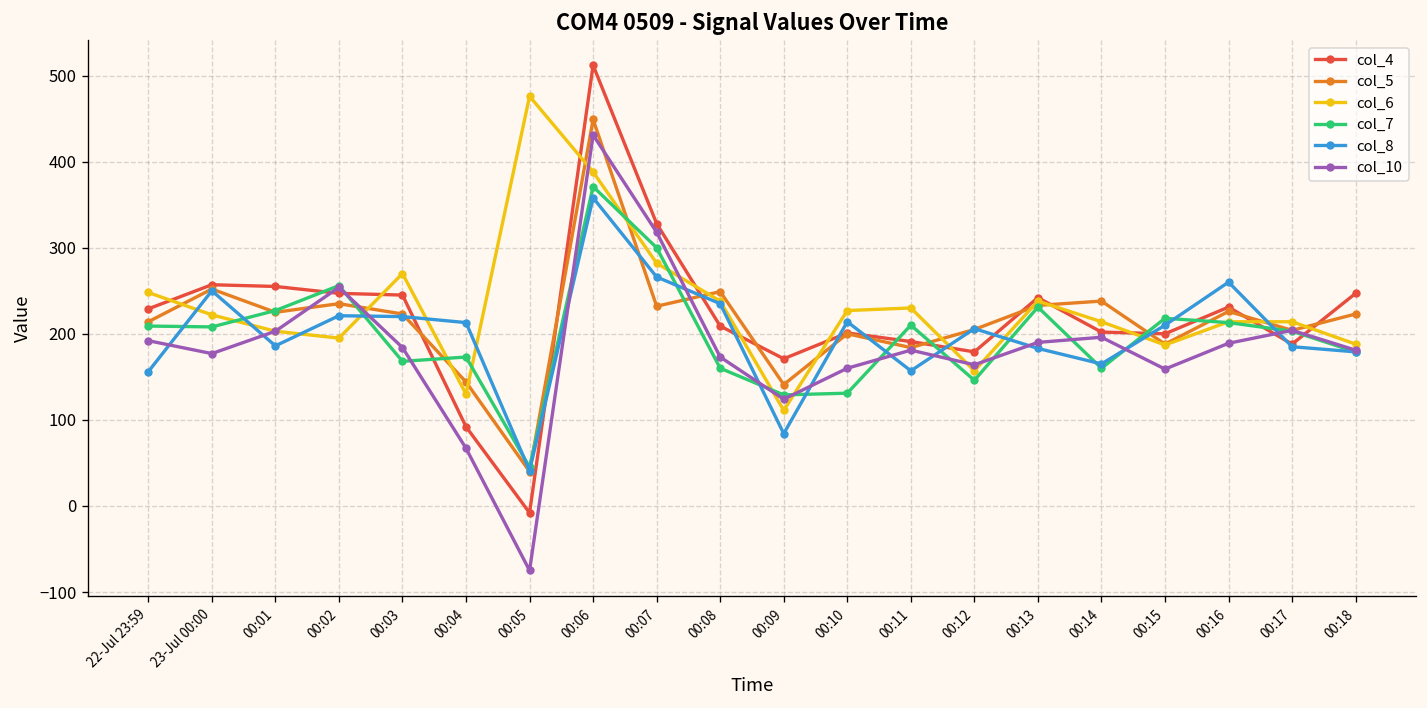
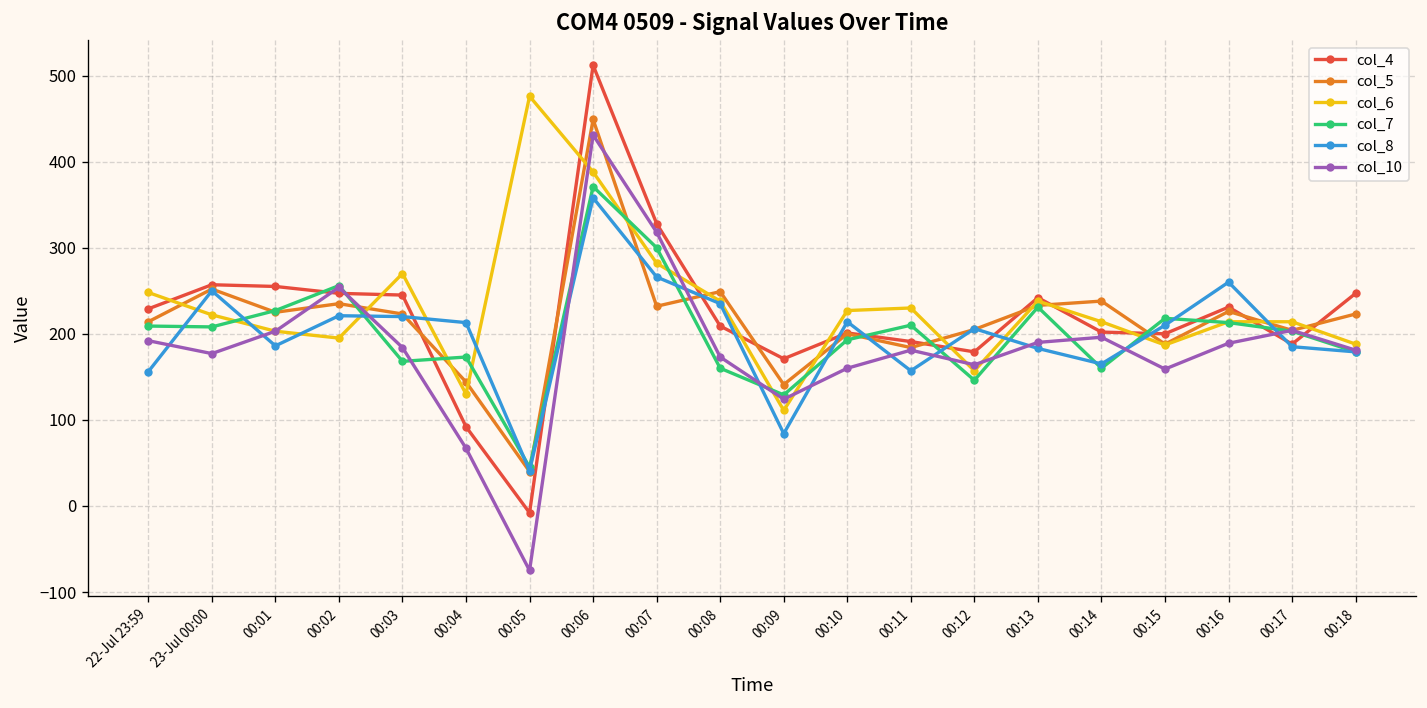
  {
    "col_6": {
      "22-Jul 23:59": 250,
      "23-Jul 00:00": 220,
      "00:02": 200,
      "00:03": 270,
      "00:04": 130,
      "00:05": 480,
      "00:06": 390,
      "00:07": 280,
      "00:09": 110,
      "00:10": 230,
      "00:11": 230,
      "00:12": 160,
      "00:13": 240,
      "00:14": 210,
      "00:17": 210,
      "00:18": 190
    },
    "col_7": {
      "22-Jul 23:59": 210,
      "23-Jul 00:00": 210,
      "00:03": 170,
      "00:04": 170,
      "00:05": 50,
      "00:06": 370,
      "00:07": 300,
      "00:08": 160,
      "00:09": 130,
-     "00:10": 130,
+     "00:10": 190,
      "00:11": 210,
      "00:12": 150,
      "00:14": 160,
      "00:15": 220
    },
    "col_8": {
      "22-Jul 23:59": 160,
      "00:01": 190,
      "00:02": 220,
      "00:04": 210,
      "00:06": 360,
      "00:07": 270,
      "00:09": 80,
      "00:10": 210,
      "00:11": 160,
      "00:13": 180,
      "00:14": 170,
      "00:15": 210,
      "00:16": 260
    },
    "col_10": {
      "22-Jul 23:59": 190,
      "23-Jul 00:00": 180,
      "00:03": 180,
      "00:04": 70,
      "00:05": -80,
      "00:06": 430,
      "00:07": 320,
      "00:08": 170,
      "00:09": 120,
      "00:10": 160,
      "00:12": 160,
      "00:13": 190,
      "00:14": 200,
      "00:15": 160,
      "00:16": 190
    }
  }
